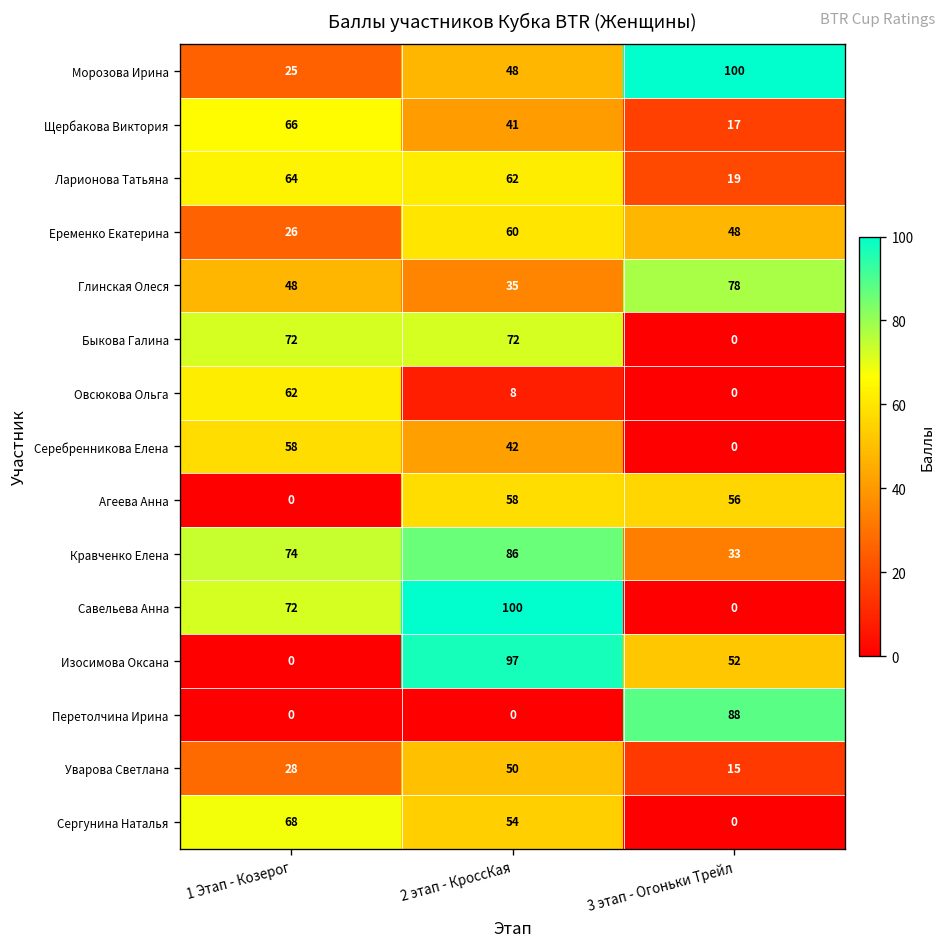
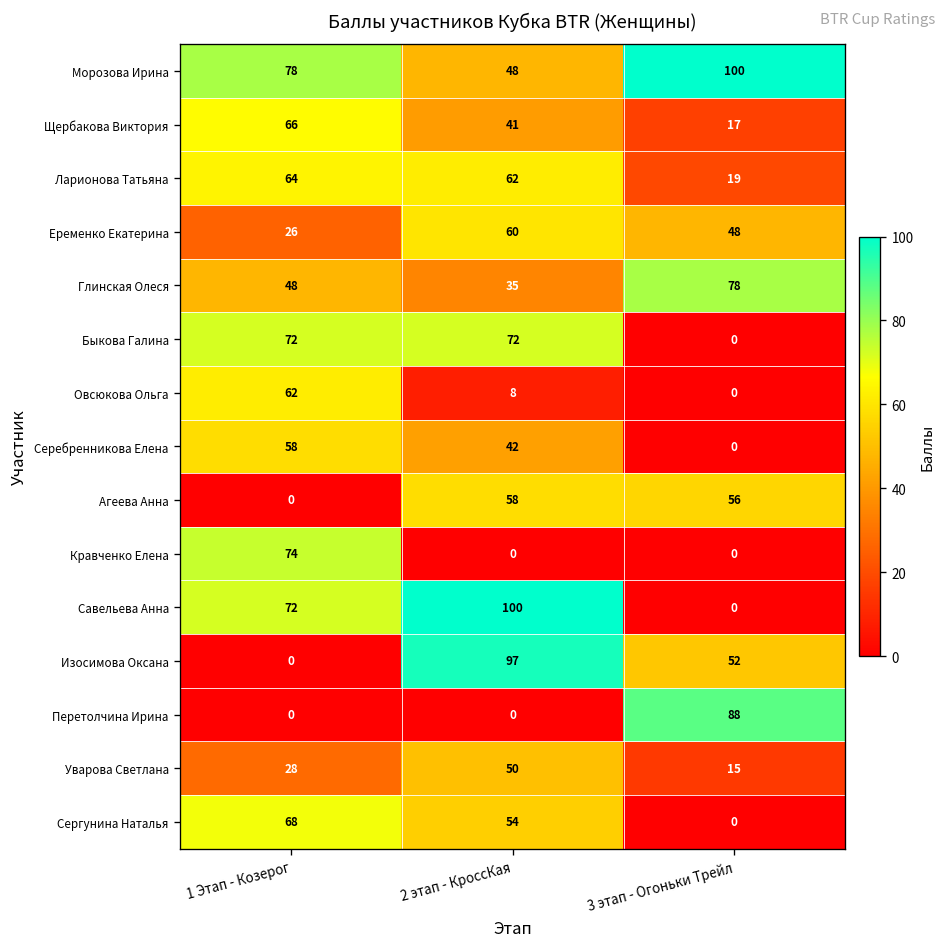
  {
    "Морозова Ирина": {
-     "1 Этап - Козерог": 25,
+     "1 Этап - Козерог": 78,
      "2 этап - КроссКая": 48,
      "3 этап - Огоньки Трейл": 100
    },
    "Щербакова Виктория": {
      "1 Этап - Козерог": 66,
      "2 этап - КроссКая": 41,
      "3 этап - Огоньки Трейл": 17
    },
    "Ларионова Татьяна": {
      "1 Этап - Козерог": 64,
      "2 этап - КроссКая": 62,
      "3 этап - Огоньки Трейл": 19
    },
    "Еременко Екатерина": {
      "1 Этап - Козерог": 26,
      "2 этап - КроссКая": 60,
      "3 этап - Огоньки Трейл": 48
    },
    "Глинская Олеся": {
      "1 Этап - Козерог": 48,
      "2 этап - КроссКая": 35,
      "3 этап - Огоньки Трейл": 78
    },
    "Быкова Галина": {
      "1 Этап - Козерог": 72,
      "2 этап - КроссКая": 72,
      "3 этап - Огоньки Трейл": 0
    },
    "Овсюкова Ольга": {
      "1 Этап - Козерог": 62,
      "2 этап - КроссКая": 8,
      "3 этап - Огоньки Трейл": 0
    },
    "Серебренникова Елена": {
      "1 Этап - Козерог": 58,
      "2 этап - КроссКая": 42,
      "3 этап - Огоньки Трейл": 0
    },
    "Агеева Анна": {
      "1 Этап - Козерог": 0,
      "2 этап - КроссКая": 58,
      "3 этап - Огоньки Трейл": 56
    },
    "Кравченко Елена": {
      "1 Этап - Козерог": 74,
-     "2 этап - КроссКая": 86,
-     "3 этап - Огоньки Трейл": 33
+     "2 этап - КроссКая": 0,
+     "3 этап - Огоньки Трейл": 0
    },
    "Савельева Анна": {
      "1 Этап - Козерог": 72,
      "2 этап - КроссКая": 100,
      "3 этап - Огоньки Трейл": 0
    },
    "Изосимова Оксана": {
      "1 Этап - Козерог": 0,
      "2 этап - КроссКая": 97,
      "3 этап - Огоньки Трейл": 52
    },
    "Перетолчина Ирина": {
      "1 Этап - Козерог": 0,
      "2 этап - КроссКая": 0,
      "3 этап - Огоньки Трейл": 88
    },
    "Уварова Светлана": {
      "1 Этап - Козерог": 28,
      "2 этап - КроссКая": 50,
      "3 этап - Огоньки Трейл": 15
    },
    "Сергунина Наталья": {
      "1 Этап - Козерог": 68,
      "2 этап - КроссКая": 54,
      "3 этап - Огоньки Трейл": 0
    }
  }
